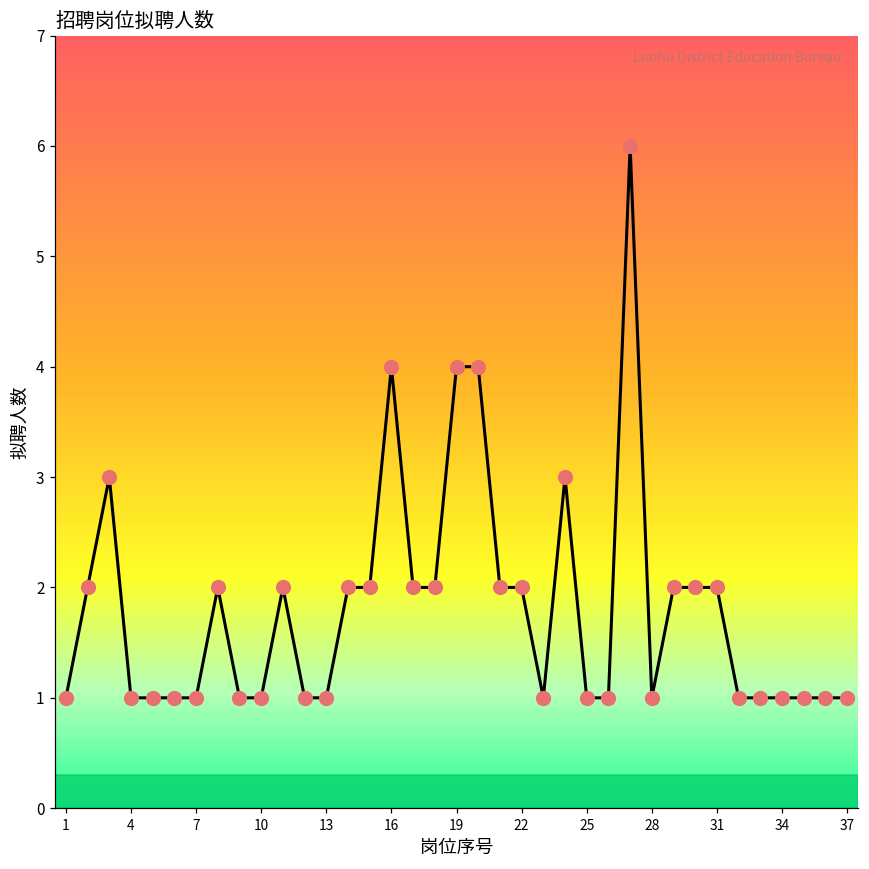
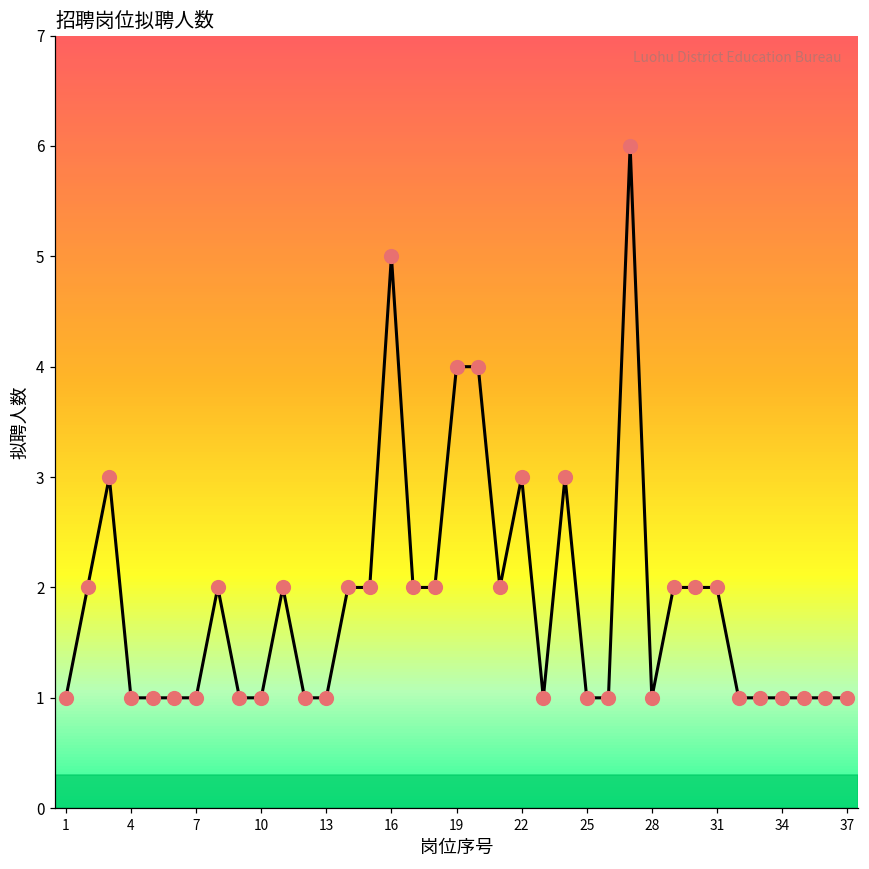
  {
    "1": 1,
    "4": 1,
    "7": 1,
    "10": 1,
    "13": 1,
-   "16": 4,
+   "16": 5,
    "19": 4,
-   "22": 2,
+   "22": 3,
    "25": 1,
    "28": 1,
    "31": 2,
    "34": 1,
    "37": 1
  }
